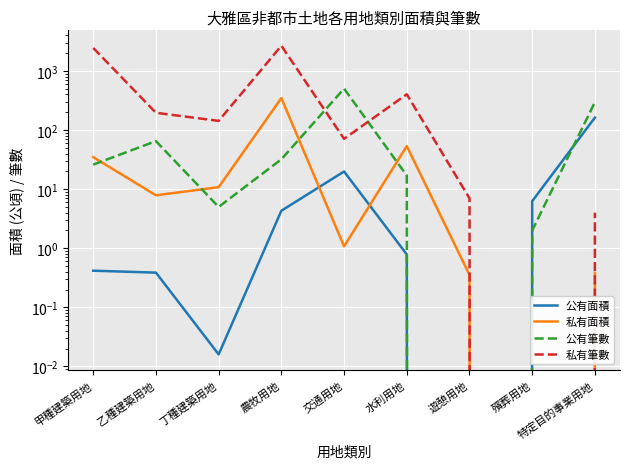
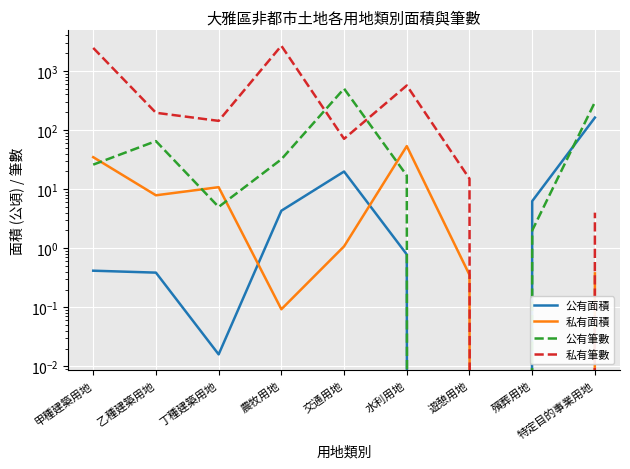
  {
    "公有面積": {
      "甲種建築用地": 0.4,
      "乙種建築用地": 0.4,
      "丁種建築用地": 0.016,
      "農牧用地": 4,
      "交通用地": 20,
      "水利用地": 0.8,
      "殯葬用地": 6,
      "特定目的事業用地": 160
    },
    "私有面積": {
      "甲種建築用地": 30,
      "乙種建築用地": 8,
      "丁種建築用地": 11,
-     "農牧用地": 300,
+     "農牧用地": 0.09,
      "交通用地": 1.1,
      "水利用地": 50,
      "遊憩用地": 0.4,
      "特定目的事業用地": 0.4
    },
    "公有筆數": {
      "甲種建築用地": 30,
      "乙種建築用地": 70,
      "丁種建築用地": 5,
      "農牧用地": 30,
      "交通用地": 500,
      "水利用地": 17,
      "殯葬用地": 2.0,
      "特定目的事業用地": 300
    },
    "私有筆數": {
      "甲種建築用地": 2500,
      "乙種建築用地": 200,
      "丁種建築用地": 140,
      "農牧用地": 3000,
      "交通用地": 70,
-     "水利用地": 400,
-     "遊憩用地": 7,
+     "水利用地": 600,
+     "遊憩用地": 15,
      "特定目的事業用地": 4
    }
  }
